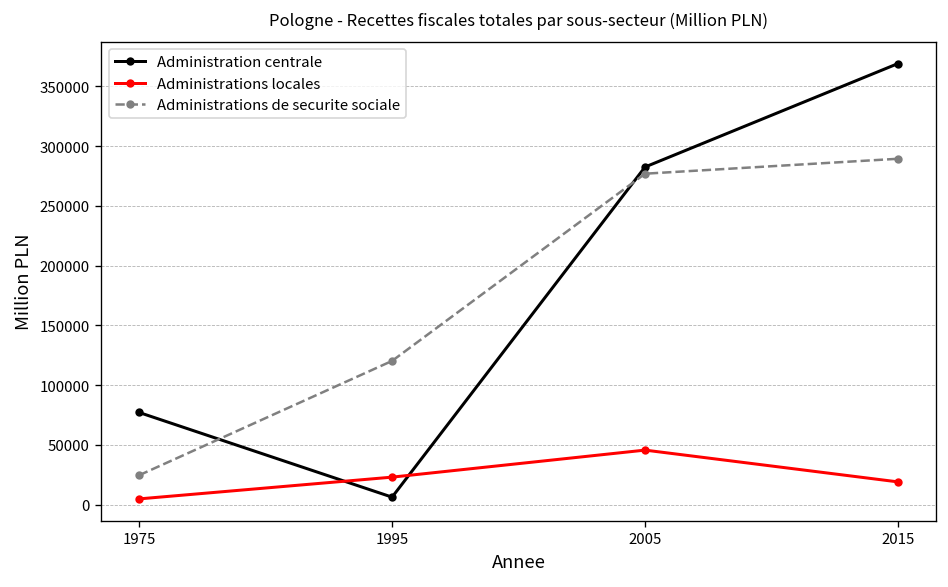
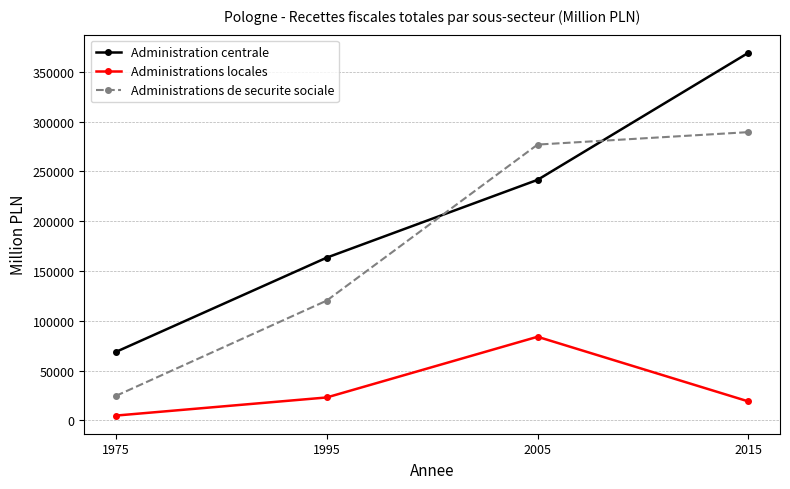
  {
    "Administration centrale": {
-     "1975": 80000,
-     "1995": 10000,
-     "2005": 280000,
+     "1975": 70000,
+     "1995": 160000,
+     "2005": 240000,
      "2015": 370000
    },
    "Administrations locales": {
      "1975": 0,
      "1995": 20000,
-     "2005": 50000,
+     "2005": 80000,
      "2015": 20000
    },
    "Administrations de securite sociale": {
      "1975": 20000,
      "1995": 120000,
      "2005": 280000,
      "2015": 290000
    }
  }
